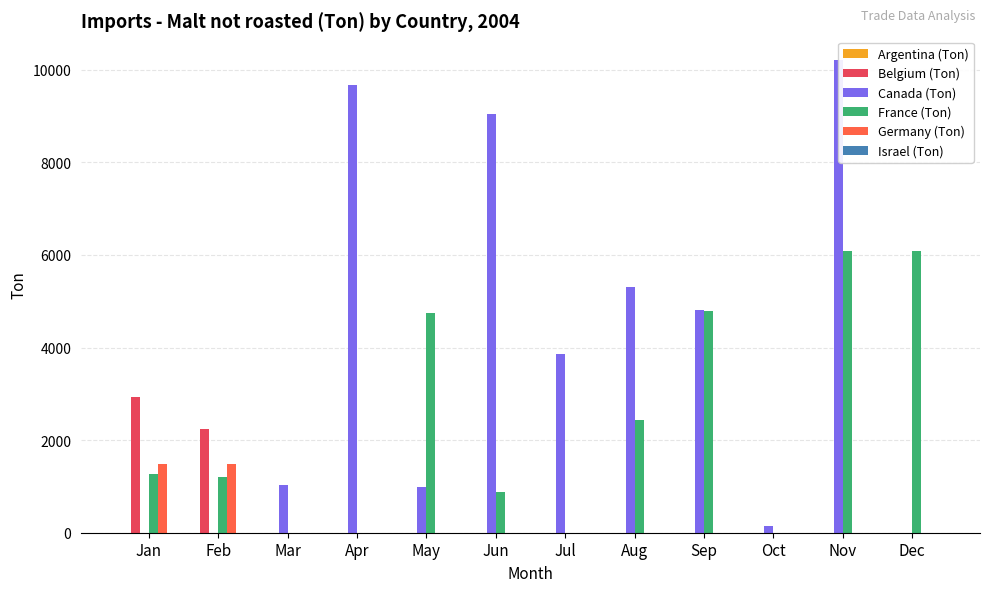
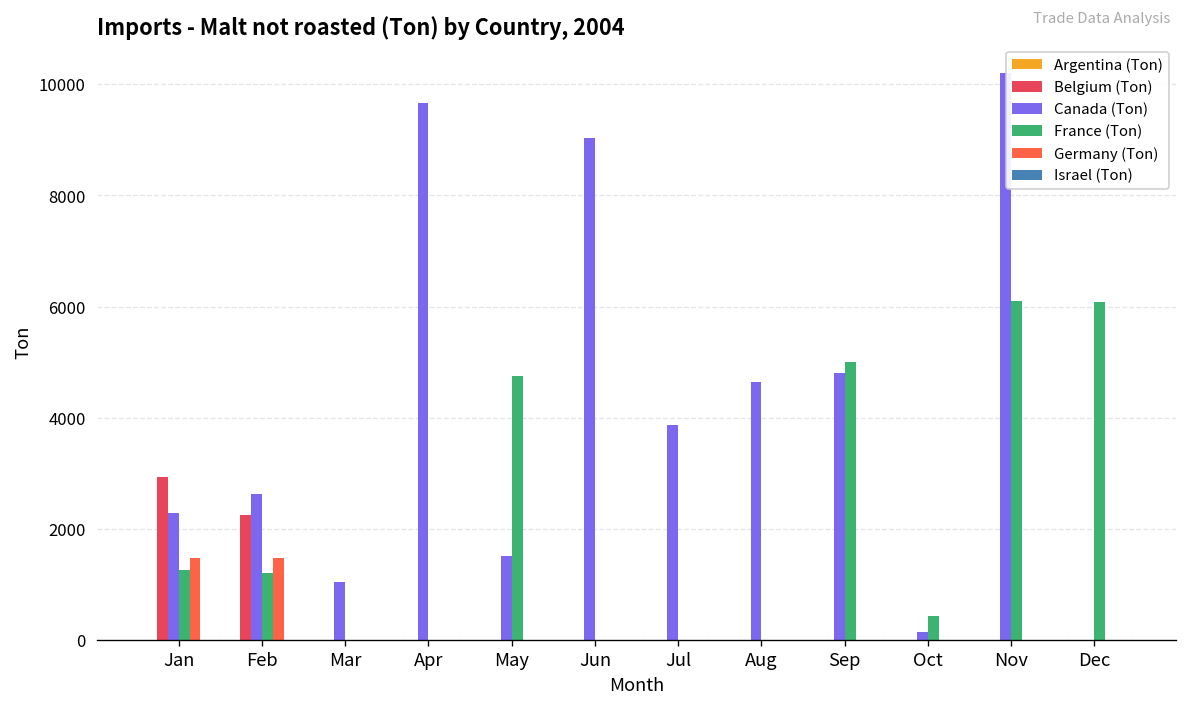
  {
    "Argentina (Ton)": {
      "Jan": 0,
      "Feb": 0,
      "Mar": 0,
      "Apr": 0,
      "May": 0,
      "Jun": 0,
      "Jul": 0,
      "Aug": 0,
      "Sep": 0,
      "Oct": 0,
      "Nov": 0,
      "Dec": 0
    },
    "Canada (Ton)": {
-     "Jan": 0,
-     "Feb": 0,
+     "Jan": 2300,
+     "Feb": 2600,
      "Mar": 1000,
      "Apr": 9700,
-     "May": 1000,
+     "May": 1500,
      "Jun": 9000,
      "Jul": 3900,
-     "Aug": 5300,
+     "Aug": 4600,
      "Sep": 4800,
      "Oct": 100,
      "Dec": 0
    },
    "France (Ton)": {
      "Jan": 1300,
      "Feb": 1200,
      "Mar": 0,
      "Apr": 0,
      "May": 4800,
-     "Jun": 900,
+     "Jun": 0,
      "Jul": 0,
-     "Aug": 2400,
-     "Sep": 4800,
-     "Oct": 0,
+     "Aug": 0,
+     "Sep": 5000,
+     "Oct": 400,
      "Nov": 6100,
      "Dec": 6100
    },
    "Israel (Ton)": {
      "Jan": 0,
      "Feb": 0,
      "Mar": 0,
      "Apr": 0,
      "May": 0,
      "Jun": 0,
      "Jul": 0,
      "Aug": 0,
      "Sep": 0,
      "Oct": 0,
      "Nov": 0,
      "Dec": 0
    }
  }
